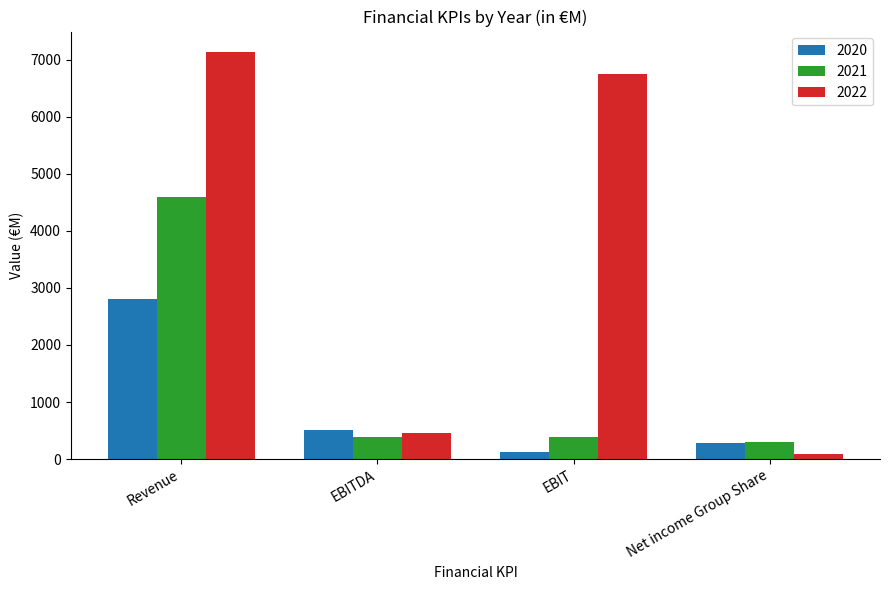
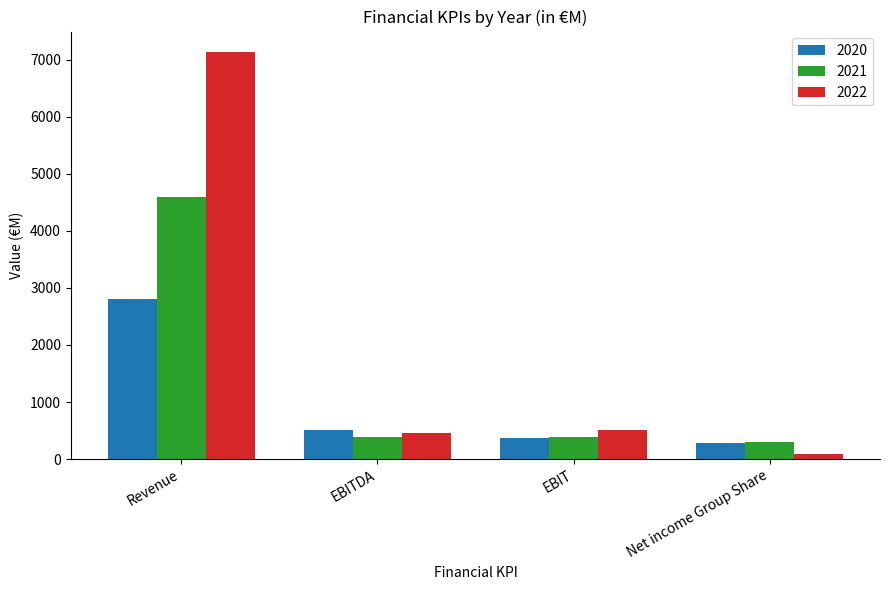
  {
    "2020": {
      "Revenue": 2800,
      "EBITDA": 500,
-     "EBIT": 100,
+     "EBIT": 400,
      "Net income Group Share": 300
    },
    "2021": {
      "Revenue": 4600,
      "EBITDA": 400,
      "EBIT": 400,
      "Net income Group Share": 300
    },
    "2022": {
      "Revenue": 7100,
      "EBITDA": 500,
-     "EBIT": 6700,
+     "EBIT": 500,
      "Net income Group Share": 100
    }
  }
